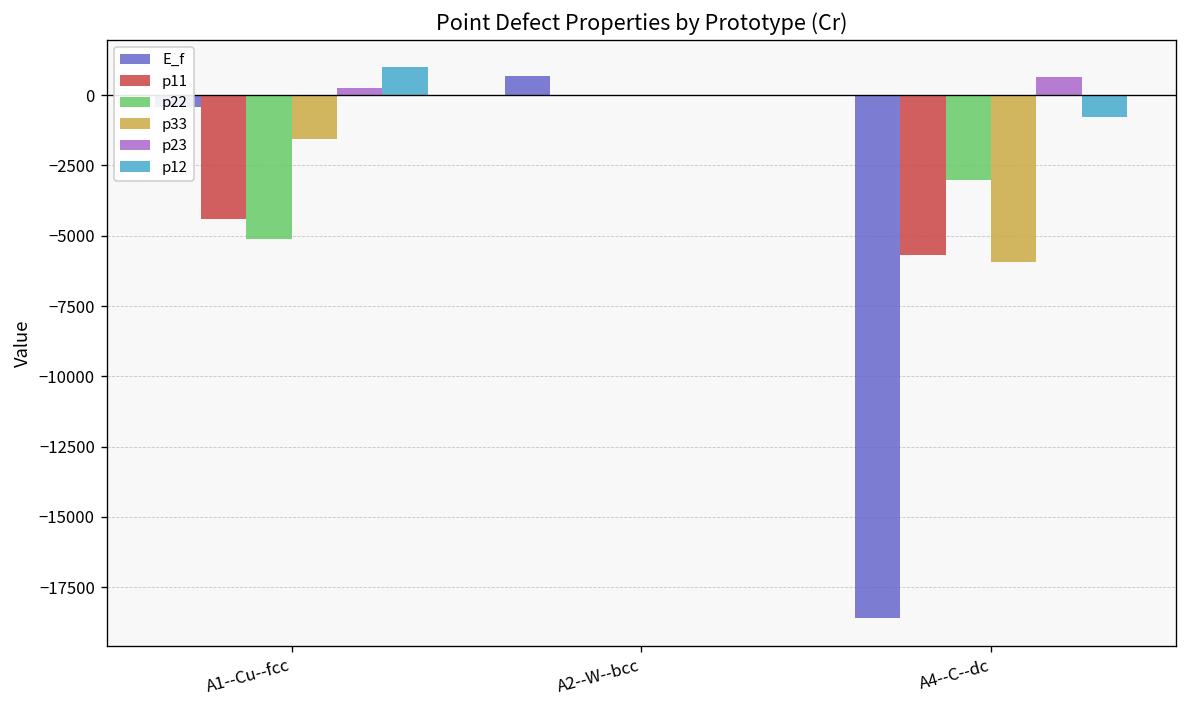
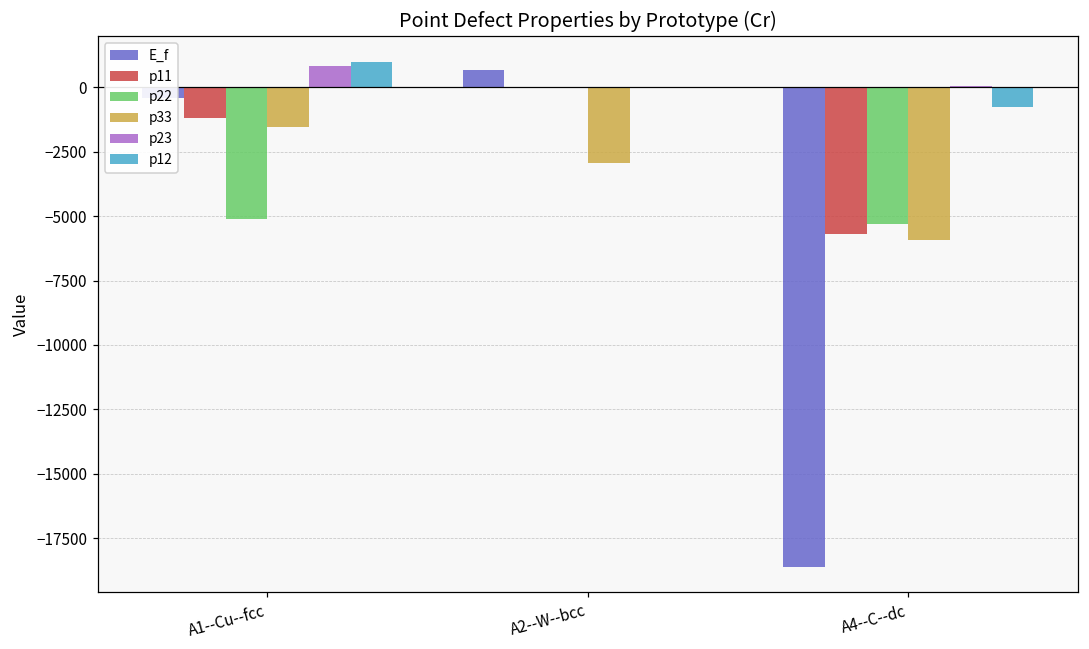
  {
    "E_f": {
      "A2--W--bcc": 700,
      "A4--C--dc": -18600
    },
    "p11": {
-     "A1--Cu--fcc": -4400,
+     "A1--Cu--fcc": -1200,
      "A4--C--dc": -5700
    },
    "p22": {
      "A1--Cu--fcc": -5100,
-     "A4--C--dc": -3000
+     "A4--C--dc": -5300
    },
    "p33": {
      "A1--Cu--fcc": -1600,
-     "A2--W--bcc": 0,
+     "A2--W--bcc": -2900,
      "A4--C--dc": -5900
    },
    "p23": {
-     "A1--Cu--fcc": 200,
+     "A1--Cu--fcc": 800,
      "A2--W--bcc": 0,
-     "A4--C--dc": 600
+     "A4--C--dc": 0
    },
    "p12": {
      "A1--Cu--fcc": 1000,
      "A2--W--bcc": 0,
      "A4--C--dc": -800
    }
  }
